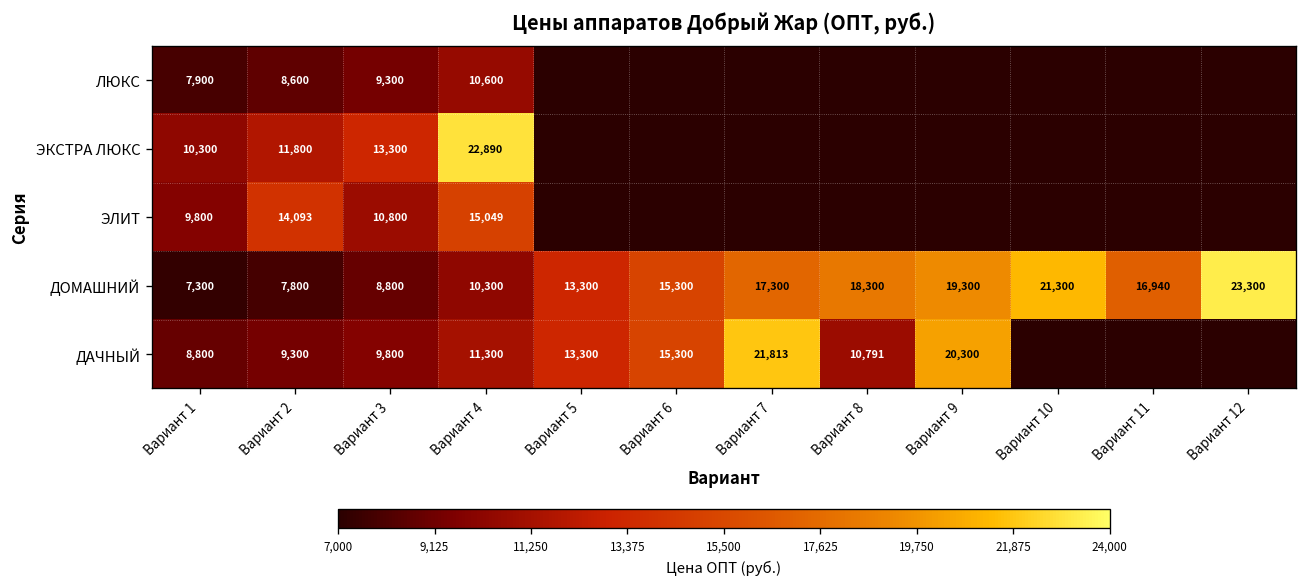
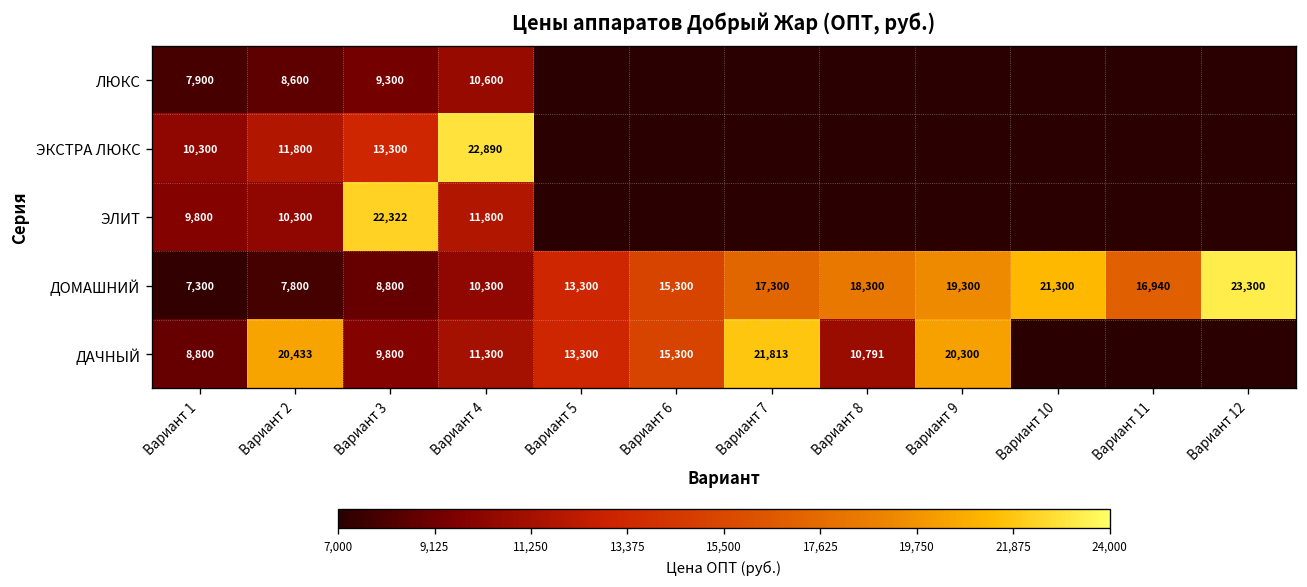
  {
    "ЛЮКС": {
      "Вариант 1": "7,900",
      "Вариант 2": "8,600",
      "Вариант 3": "9,300",
      "Вариант 4": "10,600"
    },
    "ЭКСТРА ЛЮКС": {
      "Вариант 1": "10,300",
      "Вариант 2": "11,800",
      "Вариант 3": "13,300",
      "Вариант 4": "22,890"
    },
    "ЭЛИТ": {
      "Вариант 1": "9,800",
-     "Вариант 2": "14,093",
-     "Вариант 3": "10,800",
-     "Вариант 4": "15,049"
+     "Вариант 2": "10,300",
+     "Вариант 3": "22,322",
+     "Вариант 4": "11,800"
    },
    "ДОМАШНИЙ": {
      "Вариант 1": "7,300",
      "Вариант 2": "7,800",
      "Вариант 3": "8,800",
      "Вариант 4": "10,300",
      "Вариант 5": "13,300",
      "Вариант 6": "15,300",
      "Вариант 7": "17,300",
      "Вариант 8": "18,300",
      "Вариант 9": "19,300",
      "Вариант 10": "21,300",
      "Вариант 11": "16,940",
      "Вариант 12": "23,300"
    },
    "ДАЧНЫЙ": {
      "Вариант 1": "8,800",
-     "Вариант 2": "9,300",
+     "Вариант 2": "20,433",
      "Вариант 3": "9,800",
      "Вариант 4": "11,300",
      "Вариант 5": "13,300",
      "Вариант 6": "15,300",
      "Вариант 7": "21,813",
      "Вариант 8": "10,791",
      "Вариант 9": "20,300"
    }
  }
